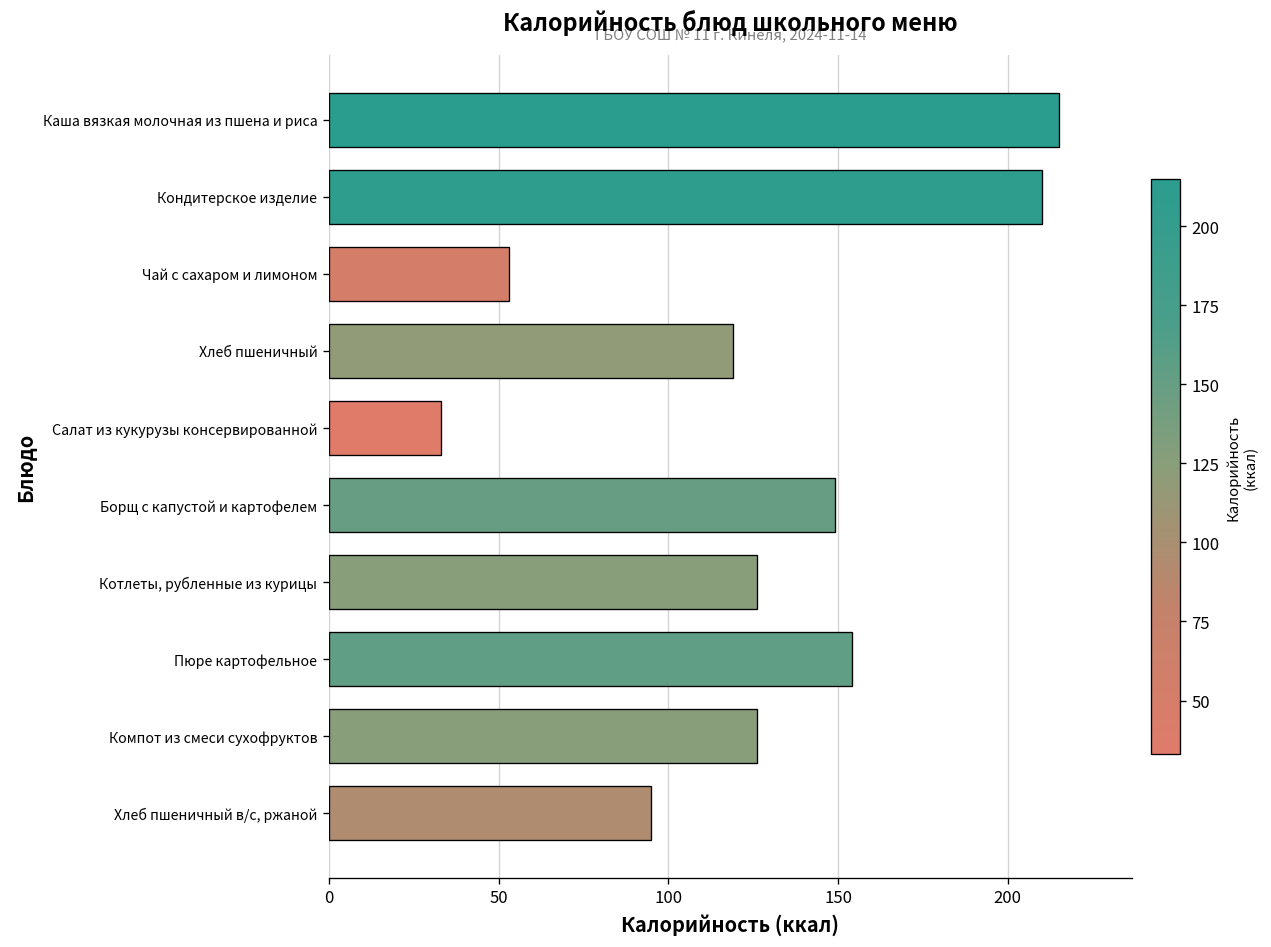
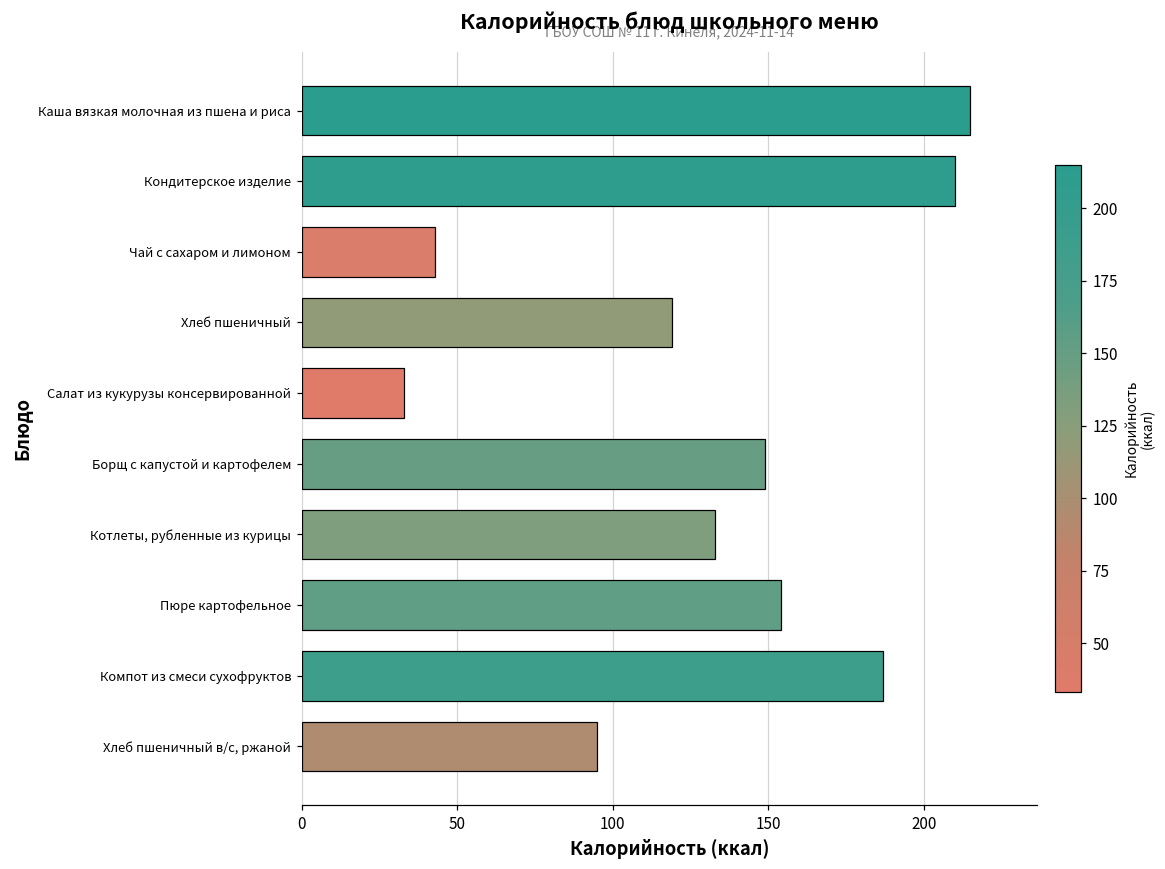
  {
    "Каша вязкая молочная из пшена и риса": 215,
    "Кондитерское изделие": 210,
-   "Чай с сахаром и лимоном": 53,
+   "Чай с сахаром и лимоном": 43,
    "Хлеб пшеничный": 119,
    "Салат из кукурузы консервированной": 33,
    "Борщ с капустой и картофелем": 149,
-   "Котлеты, рубленные из курицы": 126,
+   "Котлеты, рубленные из курицы": 133,
    "Пюре картофельное": 154,
-   "Компот из смеси сухофруктов": 126,
+   "Компот из смеси сухофруктов": 187,
    "Хлеб пшеничный в/с, ржаной": 95
  }
